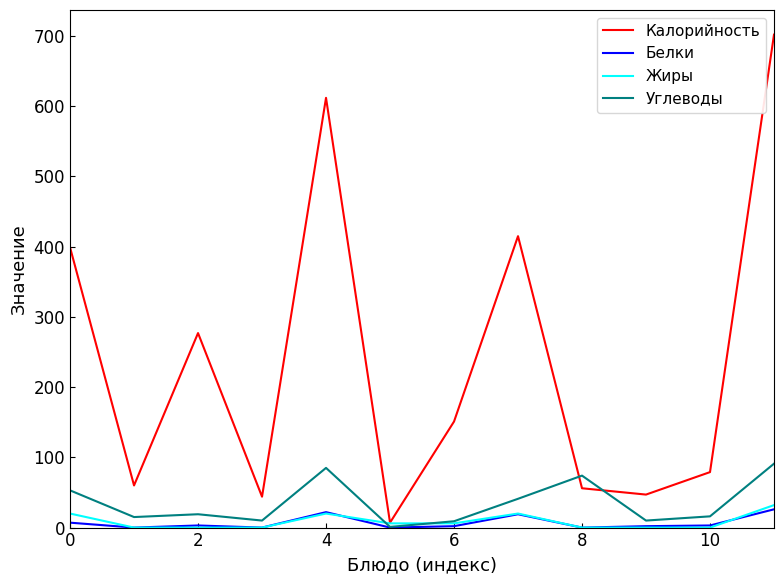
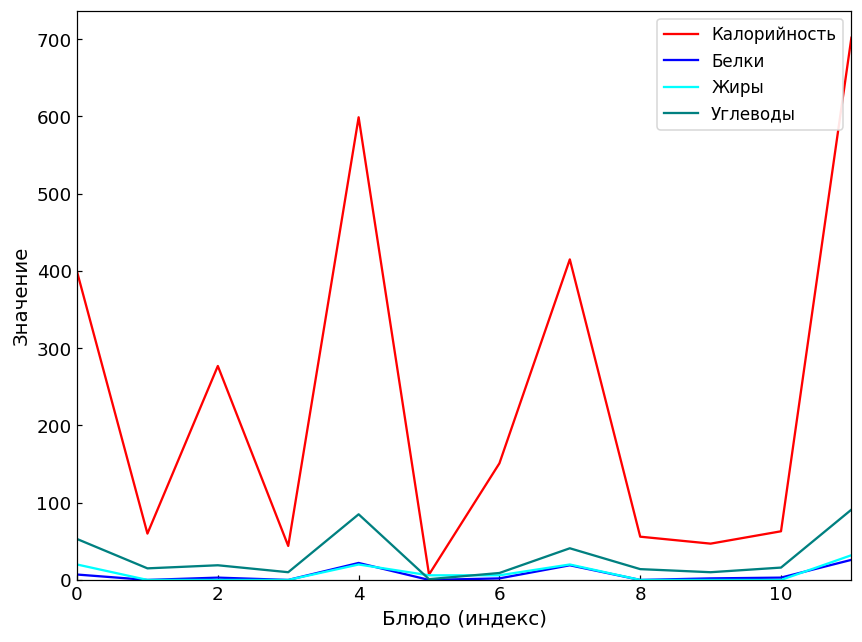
  {
    "Калорийность": {
      "0": 400,
      "2": 280,
-     "4": 610,
+     "4": 600,
      "6": 150,
      "8": 60,
-     "10": 80
+     "10": 60
    },
    "Белки": {
      "0": 10,
      "6": 0
    },
    "Жиры": {
      "0": 20
    },
    "Углеводы": {
      "0": 50,
      "2": 20,
      "4": 90,
-     "8": 70,
+     "8": 10,
      "10": 20
    }
  }
